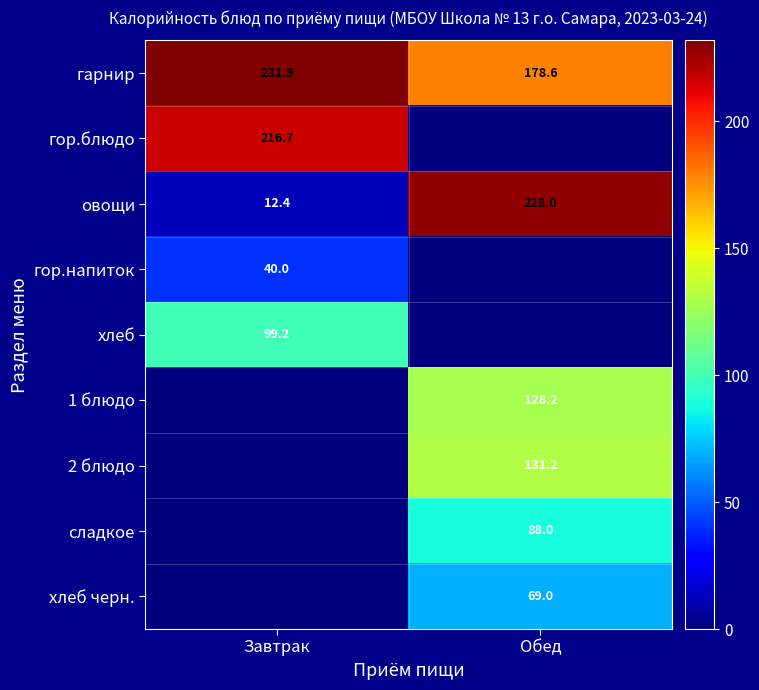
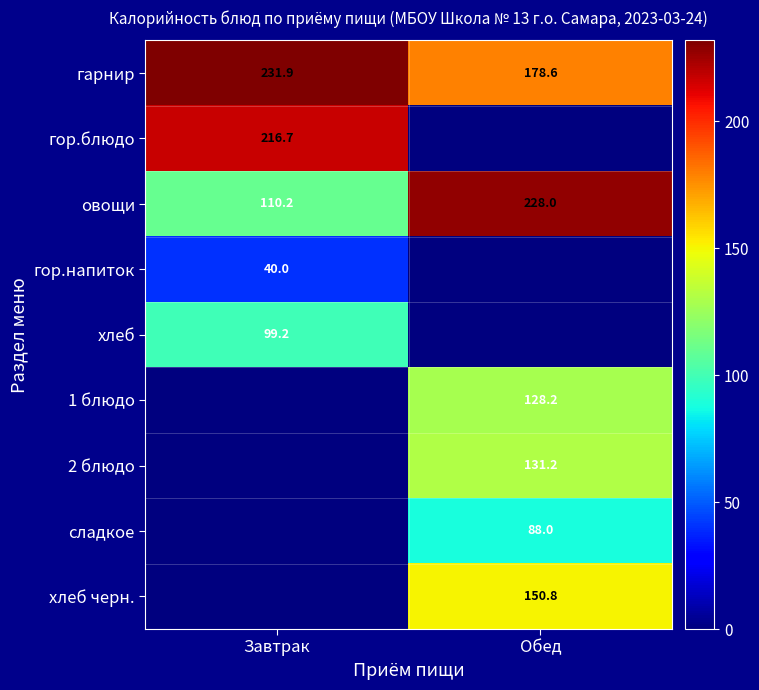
  {
    "гарнир": {
      "Завтрак": 231.9,
      "Обед": 178.6
    },
    "гор.блюдо": {
      "Завтрак": 216.7
    },
    "овощи": {
-     "Завтрак": 12.4,
+     "Завтрак": 110.2,
      "Обед": 228.0
    },
    "гор.напиток": {
      "Завтрак": 40.0
    },
    "хлеб": {
      "Завтрак": 99.2
    },
    "1 блюдо": {
      "Обед": 128.2
    },
    "2 блюдо": {
      "Обед": 131.2
    },
    "сладкое": {
      "Обед": 88.0
    },
    "хлеб черн.": {
-     "Обед": 69.0
+     "Обед": 150.8
    }
  }
